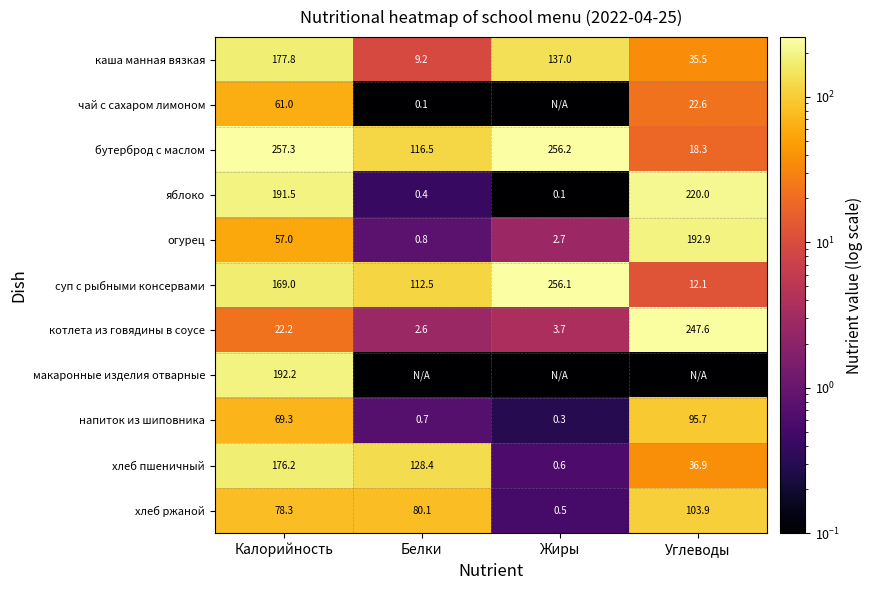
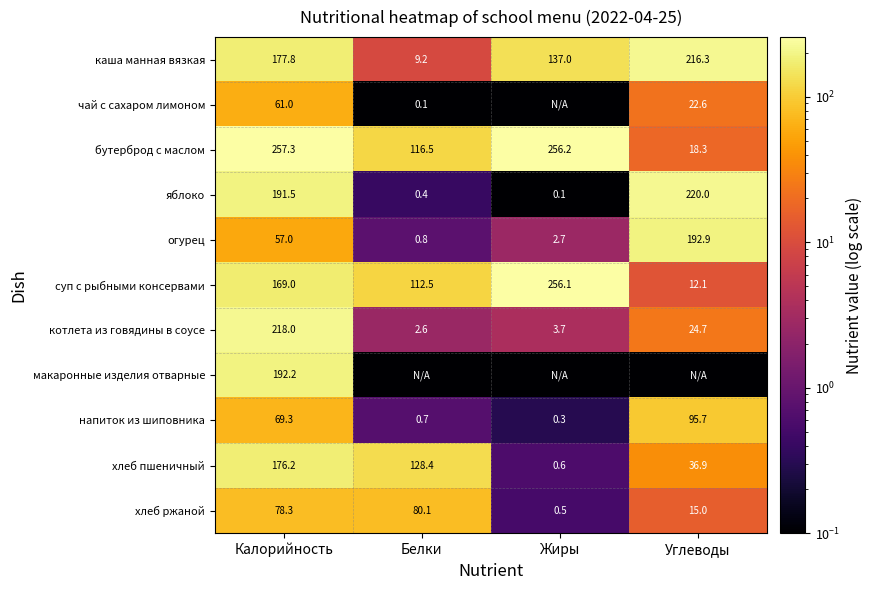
  {
    "каша манная вязкая": {
      "Калорийность": 177.8,
      "Белки": 9.2,
      "Жиры": 137.0,
-     "Углеводы": 35.5
+     "Углеводы": 216.3
    },
    "чай с сахаром лимоном": {
      "Калорийность": 61.0,
      "Белки": 0.1,
      "Углеводы": 22.6
    },
    "бутерброд с маслом": {
      "Калорийность": 257.3,
      "Белки": 116.5,
      "Жиры": 256.2,
      "Углеводы": 18.3
    },
    "яблоко": {
      "Калорийность": 191.5,
      "Белки": 0.4,
      "Жиры": 0.1,
      "Углеводы": 220.0
    },
    "огурец": {
      "Калорийность": 57.0,
      "Белки": 0.8,
      "Жиры": 2.7,
      "Углеводы": 192.9
    },
    "суп с рыбными консервами": {
      "Калорийность": 169.0,
      "Белки": 112.5,
      "Жиры": 256.1,
      "Углеводы": 12.1
    },
    "котлета из говядины в соусе": {
-     "Калорийность": 22.2,
+     "Калорийность": 218.0,
      "Белки": 2.6,
      "Жиры": 3.7,
-     "Углеводы": 247.6
+     "Углеводы": 24.7
    },
    "макаронные изделия отварные": {
      "Калорийность": 192.2
    },
    "напиток из шиповника": {
      "Калорийность": 69.3,
      "Белки": 0.7,
      "Жиры": 0.3,
      "Углеводы": 95.7
    },
    "хлеб пшеничный": {
      "Калорийность": 176.2,
      "Белки": 128.4,
      "Жиры": 0.6,
      "Углеводы": 36.9
    },
    "хлеб ржаной": {
      "Калорийность": 78.3,
      "Белки": 80.1,
      "Жиры": 0.5,
-     "Углеводы": 103.9
+     "Углеводы": 15.0
    }
  }
